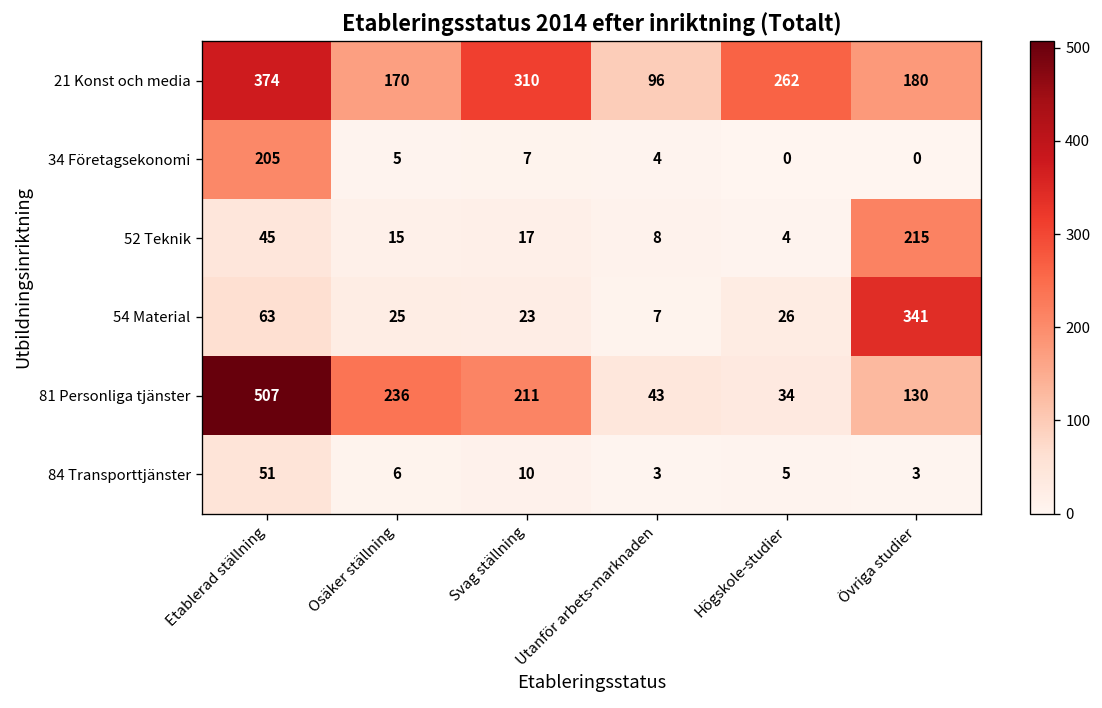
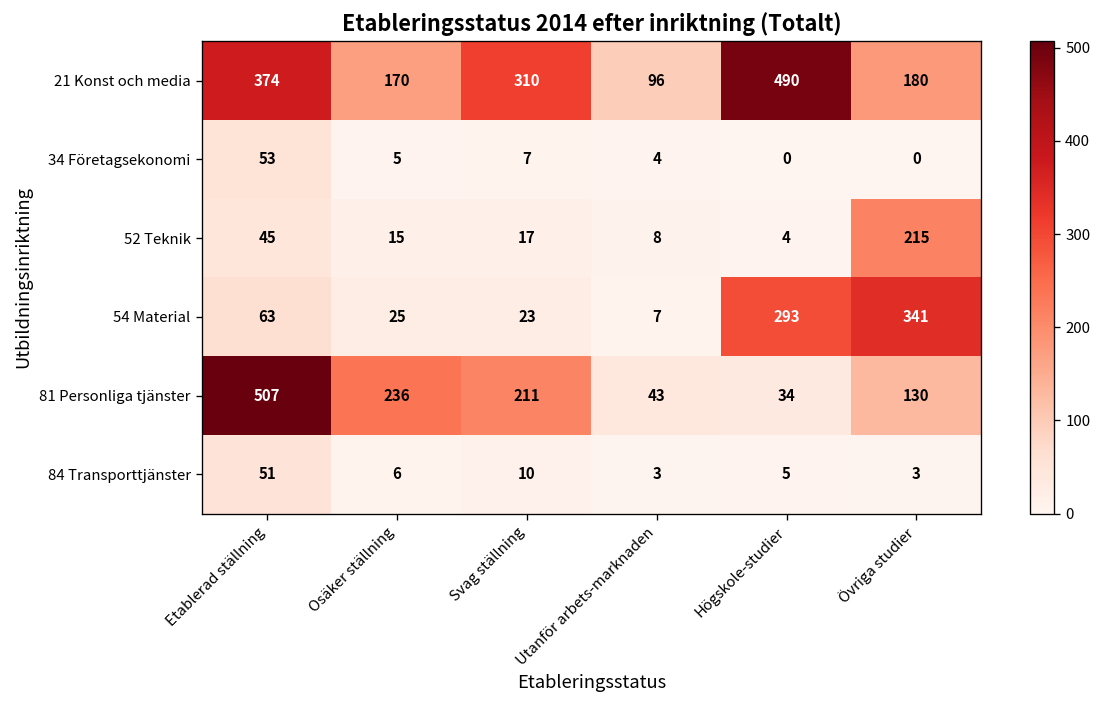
  {
    "21 Konst och media": {
      "Etablerad ställning": 374,
      "Osäker ställning": 170,
      "Svag ställning": 310,
      "Utanför arbets-marknaden": 96,
-     "Högskole-studier": 262,
+     "Högskole-studier": 490,
      "Övriga studier": 180
    },
    "34 Företagsekonomi": {
-     "Etablerad ställning": 205,
+     "Etablerad ställning": 53,
      "Osäker ställning": 5,
      "Svag ställning": 7,
      "Utanför arbets-marknaden": 4,
      "Högskole-studier": 0,
      "Övriga studier": 0
    },
    "52 Teknik": {
      "Etablerad ställning": 45,
      "Osäker ställning": 15,
      "Svag ställning": 17,
      "Utanför arbets-marknaden": 8,
      "Högskole-studier": 4,
      "Övriga studier": 215
    },
    "54 Material": {
      "Etablerad ställning": 63,
      "Osäker ställning": 25,
      "Svag ställning": 23,
      "Utanför arbets-marknaden": 7,
-     "Högskole-studier": 26,
+     "Högskole-studier": 293,
      "Övriga studier": 341
    },
    "81 Personliga tjänster": {
      "Etablerad ställning": 507,
      "Osäker ställning": 236,
      "Svag ställning": 211,
      "Utanför arbets-marknaden": 43,
      "Högskole-studier": 34,
      "Övriga studier": 130
    },
    "84 Transporttjänster": {
      "Etablerad ställning": 51,
      "Osäker ställning": 6,
      "Svag ställning": 10,
      "Utanför arbets-marknaden": 3,
      "Högskole-studier": 5,
      "Övriga studier": 3
    }
  }
